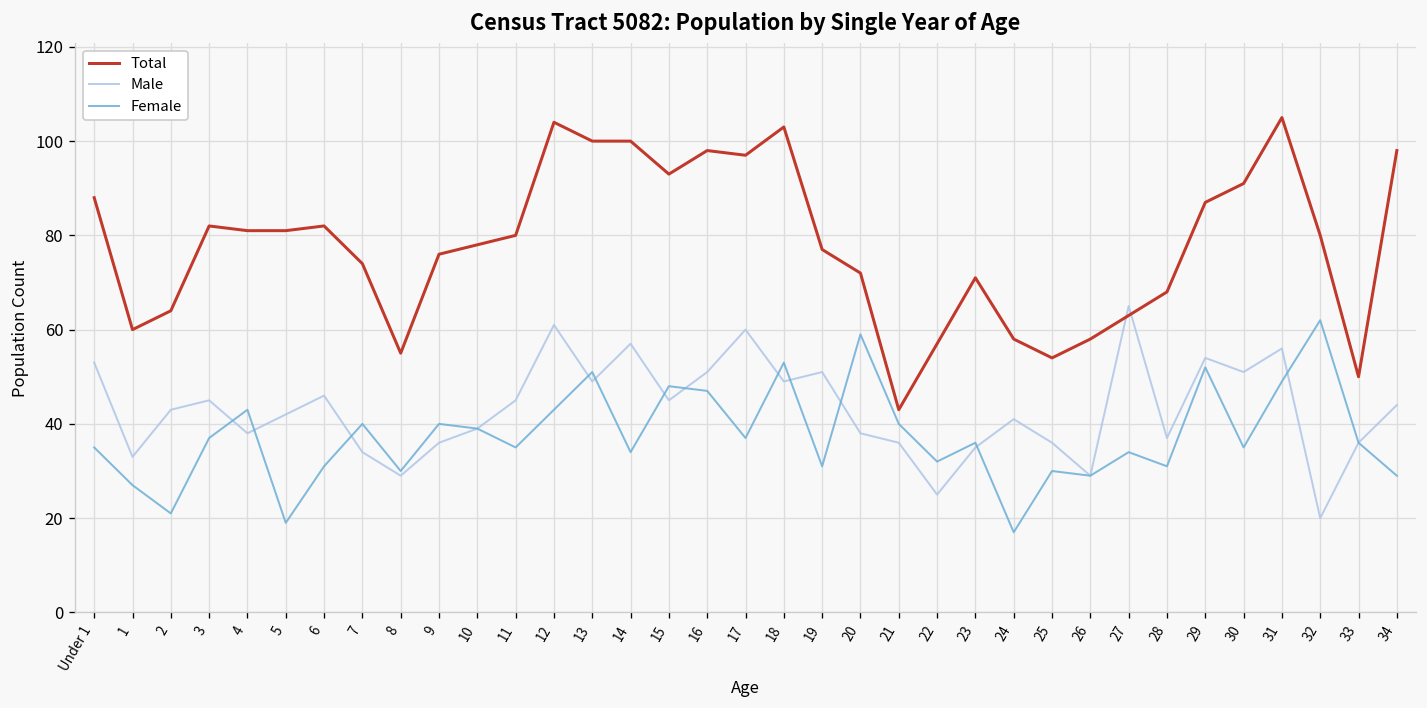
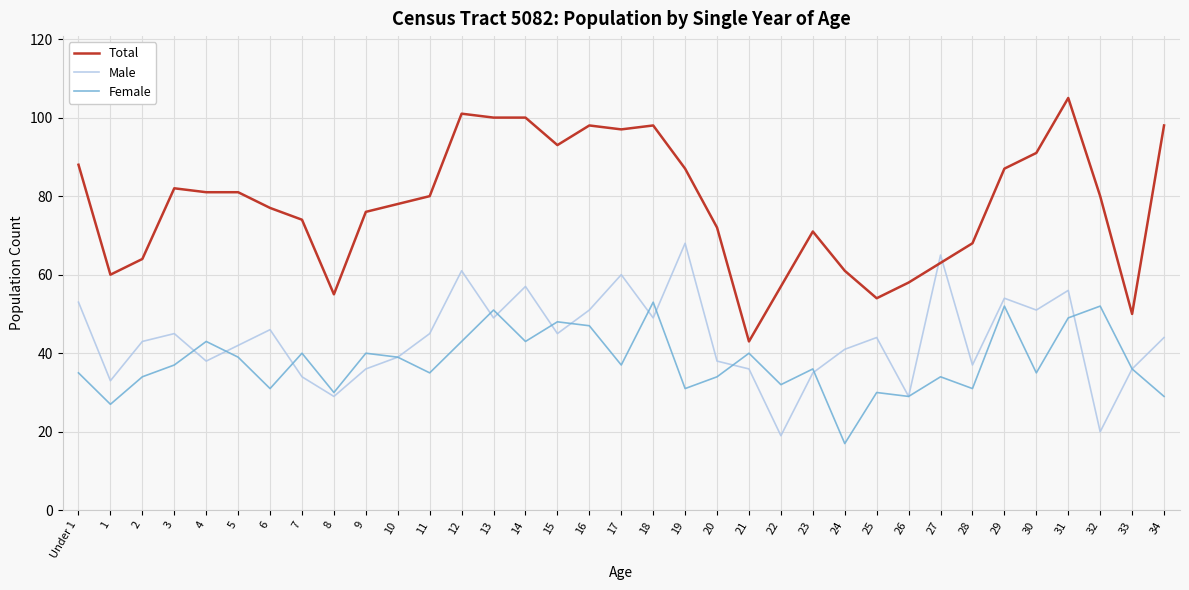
  {
    "Total": {
      "Under 1": 88,
      "1": 60,
      "2": 64,
      "3": 82,
      "4": 81,
      "5": 81,
-     "6": 82,
+     "6": 77,
      "7": 74,
      "8": 55,
      "9": 76,
      "10": 78,
      "11": 80,
-     "12": 104,
+     "12": 101,
      "13": 100,
      "14": 100,
      "15": 93,
      "16": 98,
      "17": 97,
-     "18": 103,
-     "19": 77,
+     "18": 98,
+     "19": 87,
      "20": 72,
      "21": 43,
      "22": 57,
      "23": 71,
-     "24": 58,
+     "24": 61,
      "25": 54,
      "26": 58,
      "27": 63,
      "28": 68,
      "29": 87,
      "30": 91,
      "31": 105,
      "32": 80,
      "33": 50,
      "34": 98
    },
    "Male": {
      "Under 1": 53,
      "1": 33,
      "2": 43,
      "3": 45,
      "4": 38,
      "5": 42,
      "6": 46,
      "7": 34,
      "8": 29,
      "9": 36,
      "11": 45,
      "12": 61,
      "13": 49,
      "14": 57,
      "15": 45,
      "16": 51,
      "17": 60,
      "18": 49,
-     "19": 51,
+     "19": 68,
      "20": 38,
      "21": 36,
-     "22": 25,
+     "22": 19,
      "23": 35,
      "24": 41,
-     "25": 36,
+     "25": 44,
      "27": 65,
      "28": 37,
      "29": 54,
      "30": 51,
      "31": 56,
      "32": 20,
      "34": 44
    },
    "Female": {
      "Under 1": 35,
      "1": 27,
-     "2": 21,
+     "2": 34,
      "3": 37,
      "4": 43,
-     "5": 19,
+     "5": 39,
      "6": 31,
      "7": 40,
      "8": 30,
      "9": 40,
      "11": 35,
      "12": 43,
      "13": 51,
-     "14": 34,
+     "14": 43,
      "15": 48,
      "16": 47,
      "17": 37,
      "18": 53,
      "19": 31,
-     "20": 59,
+     "20": 34,
      "21": 40,
      "22": 32,
      "23": 36,
      "24": 17,
      "25": 30,
      "27": 34,
      "28": 31,
      "29": 52,
      "30": 35,
      "31": 49,
-     "32": 62,
+     "32": 52,
      "34": 29
    }
  }
